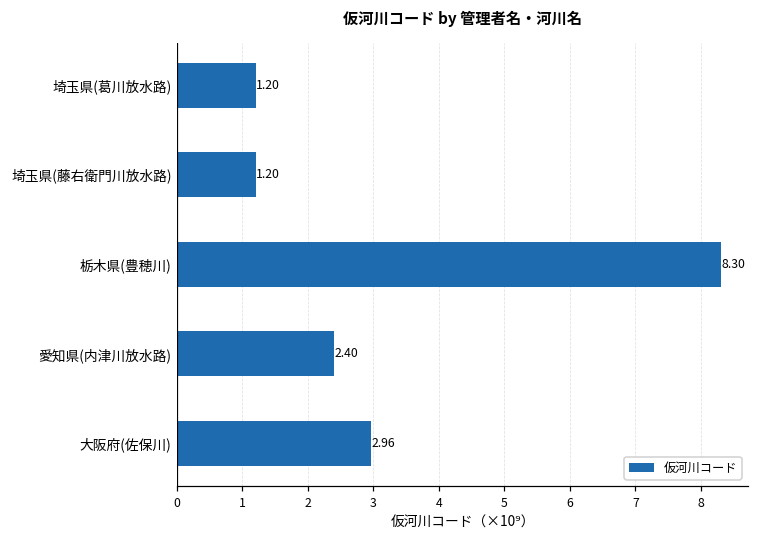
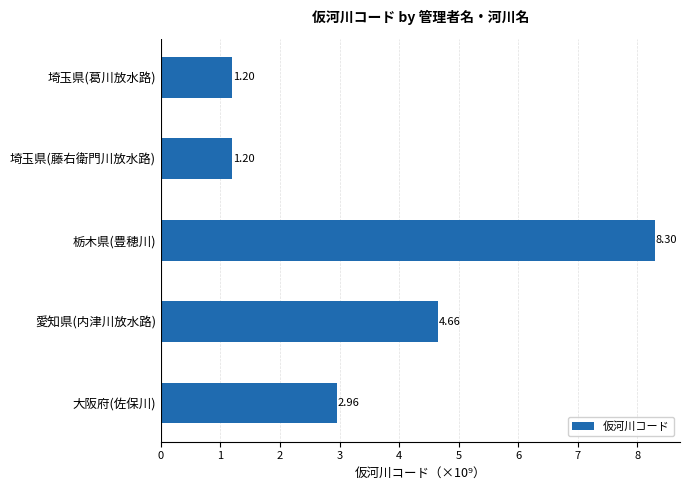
  {
    "埼玉県(葛川放水路)": 1.20,
    "埼玉県(藤右衛門川放水路)": 1.20,
    "栃木県(豊穂川)": 8.30,
-   "愛知県(内津川放水路)": 2.40,
+   "愛知県(内津川放水路)": 4.66,
    "大阪府(佐保川)": 2.96
  }
